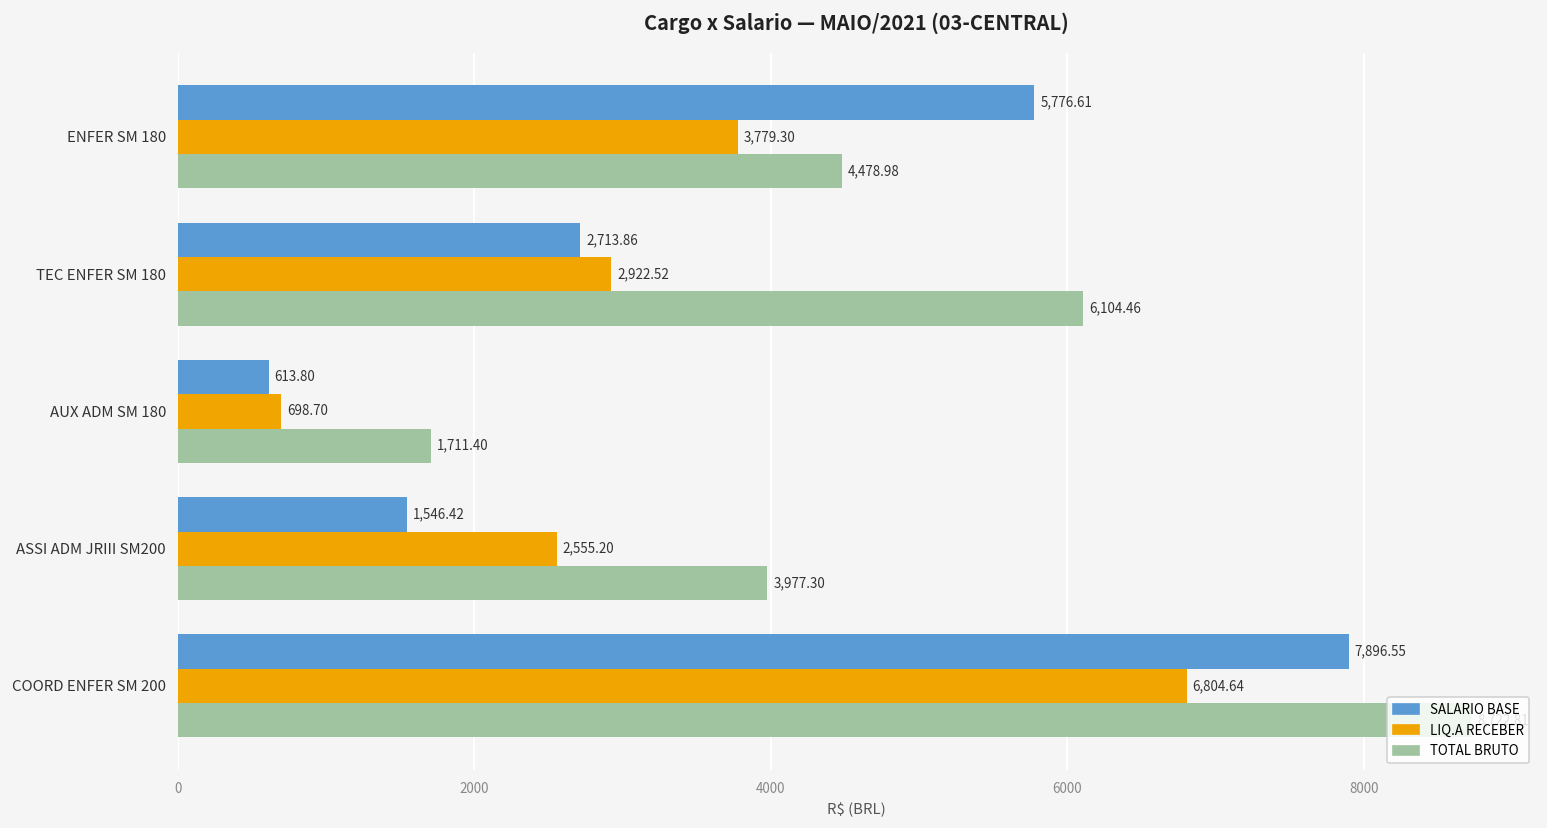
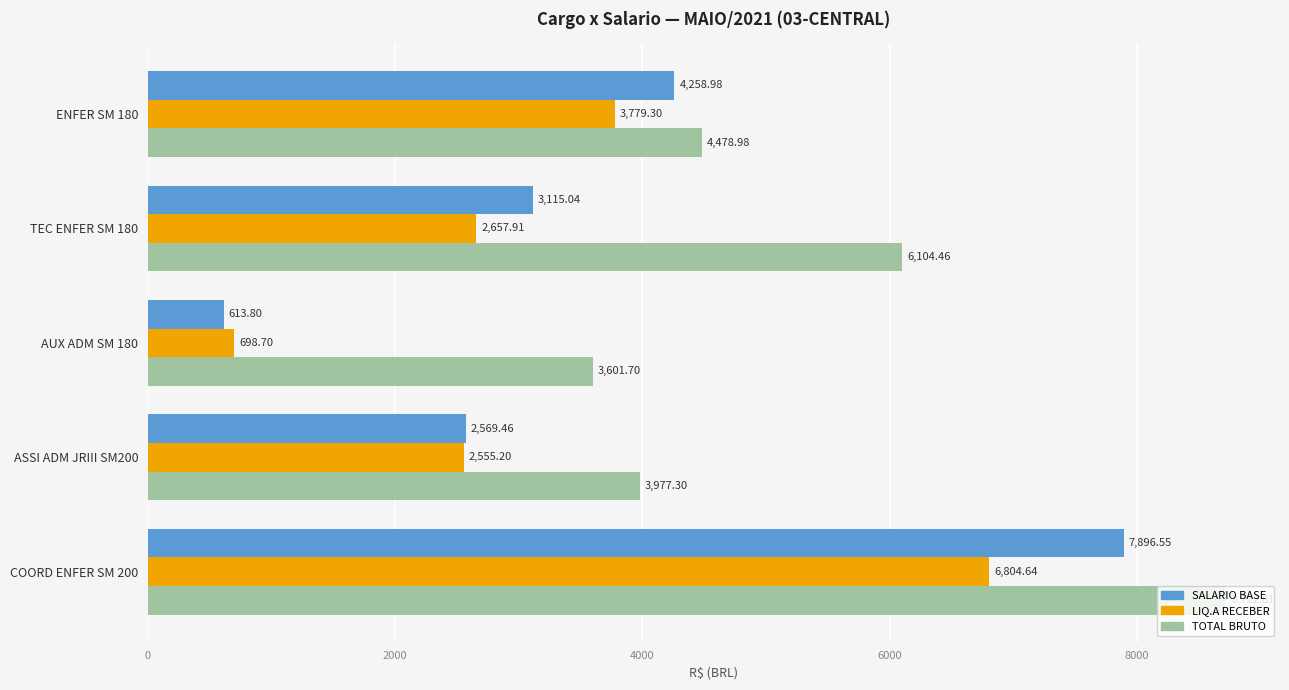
  {
    "SALARIO BASE": {
-     "ENFER SM 180": "5,776.61",
-     "TEC ENFER SM 180": "2,713.86",
+     "ENFER SM 180": "4,258.98",
+     "TEC ENFER SM 180": "3,115.04",
      "AUX ADM SM 180": "613.80",
-     "ASSI ADM JRIII SM200": "1,546.42",
+     "ASSI ADM JRIII SM200": "2,569.46",
      "COORD ENFER SM 200": "7,896.55"
    },
    "LIQ.A RECEBER": {
      "ENFER SM 180": "3,779.30",
-     "TEC ENFER SM 180": "2,922.52",
+     "TEC ENFER SM 180": "2,657.91",
      "AUX ADM SM 180": "698.70",
      "ASSI ADM JRIII SM200": "2,555.20",
      "COORD ENFER SM 200": "6,804.64"
    },
    "TOTAL BRUTO": {
      "ENFER SM 180": "4,478.98",
      "TEC ENFER SM 180": "6,104.46",
-     "AUX ADM SM 180": "1,711.40",
+     "AUX ADM SM 180": "3,601.70",
      "ASSI ADM JRIII SM200": "3,977.30"
    }
  }
